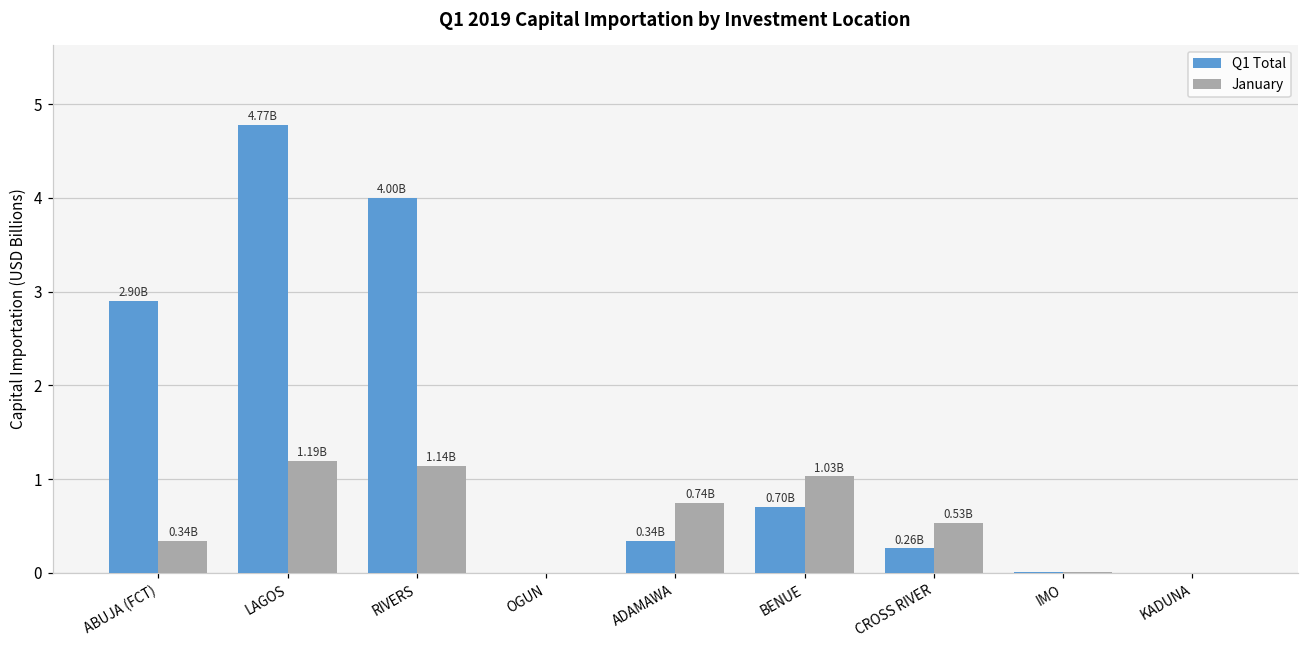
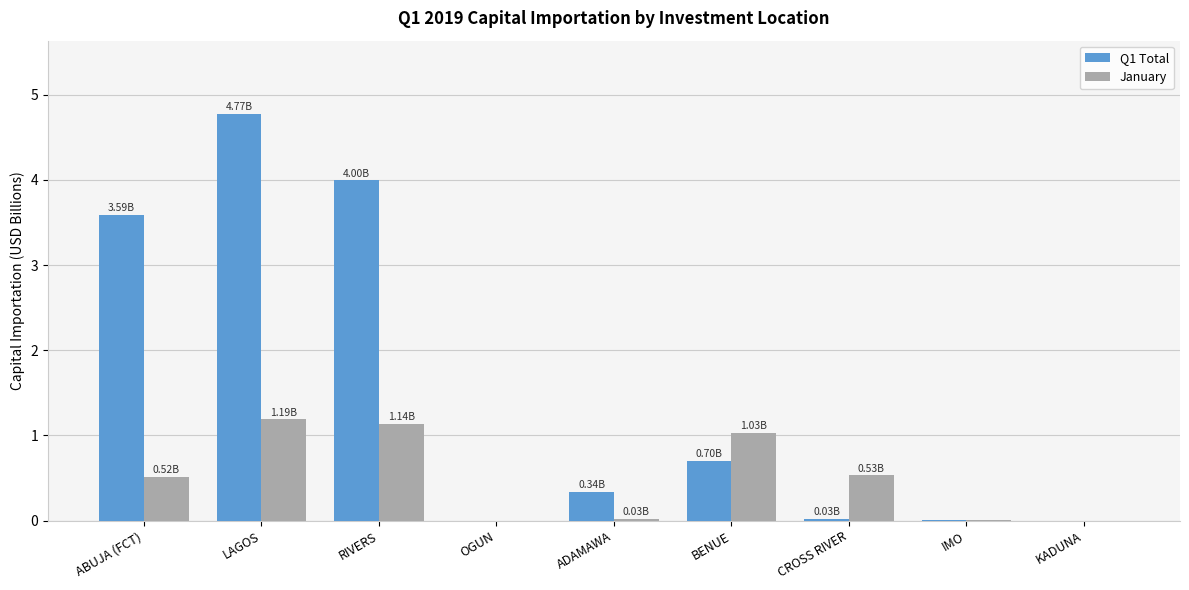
  {
    "Q1 Total": {
-     "ABUJA (FCT)": "2.90B",
+     "ABUJA (FCT)": "3.59B",
      "LAGOS": "4.77B",
      "RIVERS": "4.00B",
      "ADAMAWA": "0.34B",
      "BENUE": "0.70B",
-     "CROSS RIVER": "0.26B"
+     "CROSS RIVER": "0.03B"
    },
    "January": {
-     "ABUJA (FCT)": "0.34B",
+     "ABUJA (FCT)": "0.52B",
      "LAGOS": "1.19B",
      "RIVERS": "1.14B",
-     "ADAMAWA": "0.74B",
+     "ADAMAWA": "0.03B",
      "BENUE": "1.03B",
      "CROSS RIVER": "0.53B"
    }
  }
